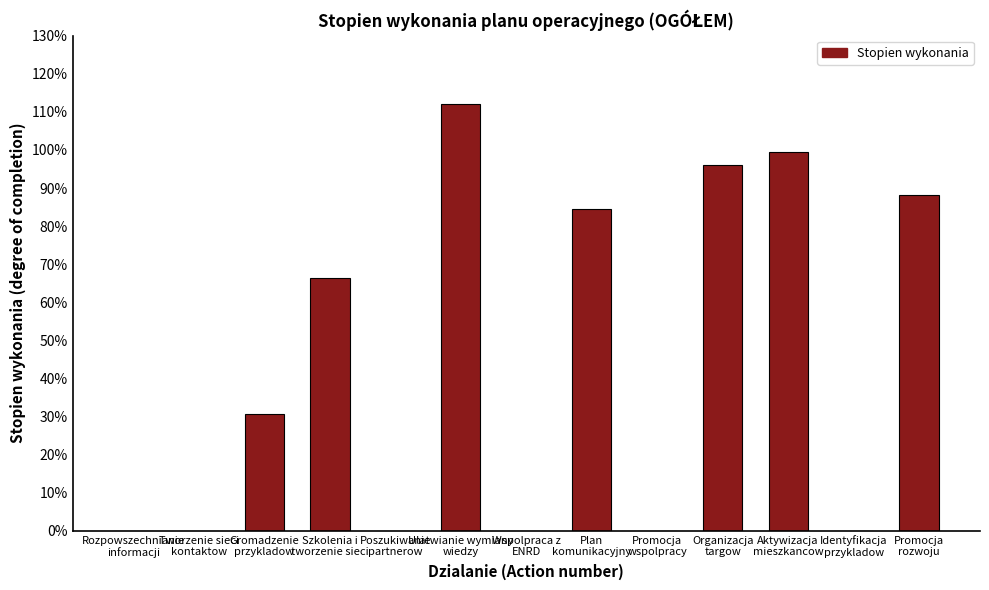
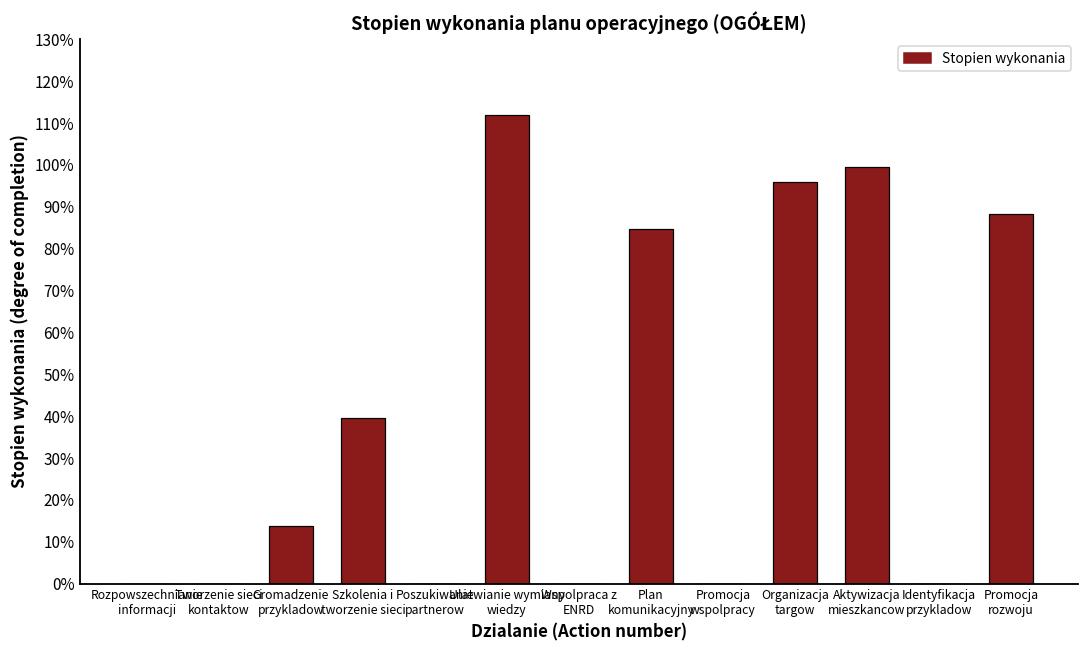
  {
-   "Gromadzenie przykladow": "31%",
-   "Szkolenia i tworzenie sieci": "66%",
+   "Gromadzenie przykladow": "14%",
+   "Szkolenia i tworzenie sieci": "40%",
    "Plan komunikacyjny": "85%",
    "Promocja wspolpracy": "0%",
    "Organizacja targow": "96%",
    "Aktywizacja mieszkancow": "99%",
    "Identyfikacja przykladow": "0%",
    "Promocja rozwoju": "88%"
  }
